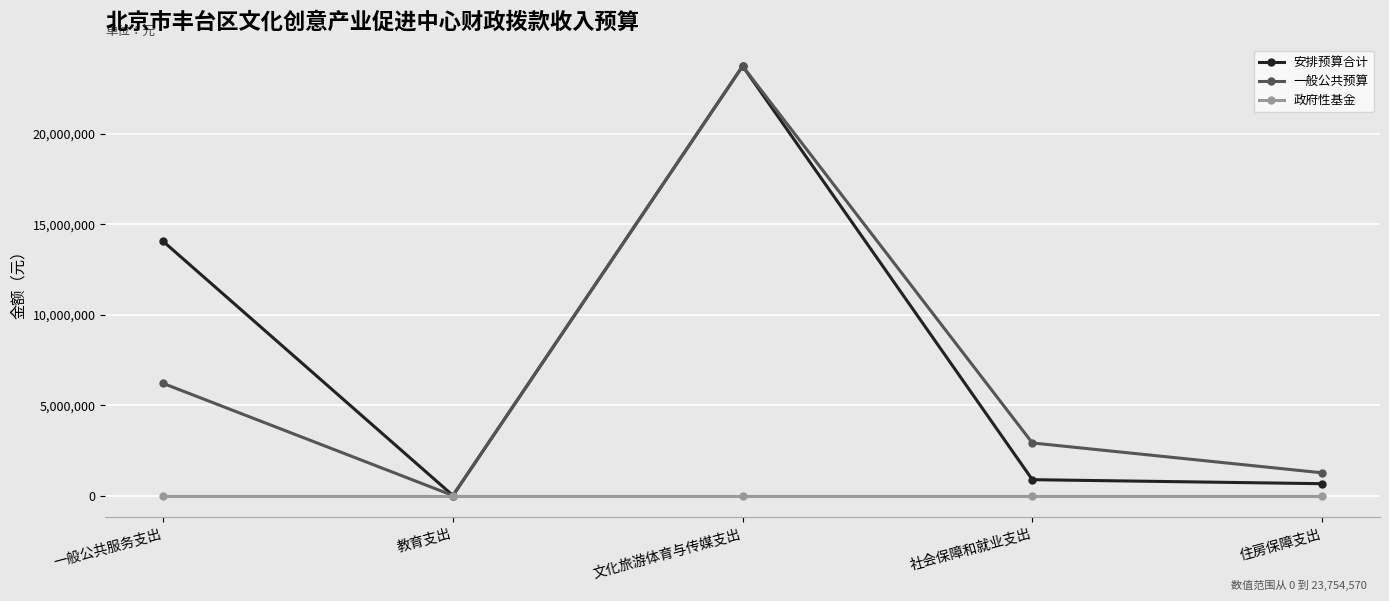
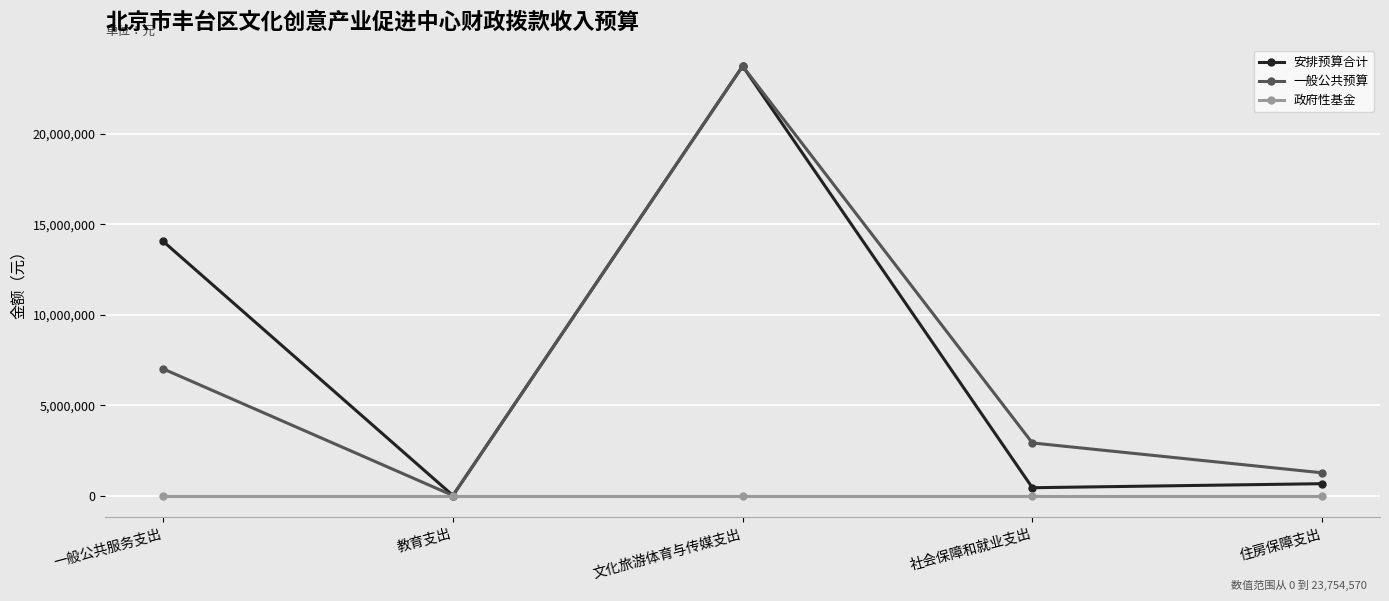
  {
    "安排预算合计": {
      "一般公共服务支出": "14,100,000",
-     "社会保障和就业支出": "900,000",
+     "社会保障和就业支出": "400,000",
      "住房保障支出": "700,000"
    },
    "一般公共预算": {
-     "一般公共服务支出": "6,200,000",
+     "一般公共服务支出": "7,000,000",
      "社会保障和就业支出": "2,900,000",
      "住房保障支出": "1,300,000"
    },
    "政府性基金": {
      "一般公共服务支出": "0",
      "文化旅游体育与传媒支出": "0",
      "社会保障和就业支出": "0",
      "住房保障支出": "0"
    }
  }
